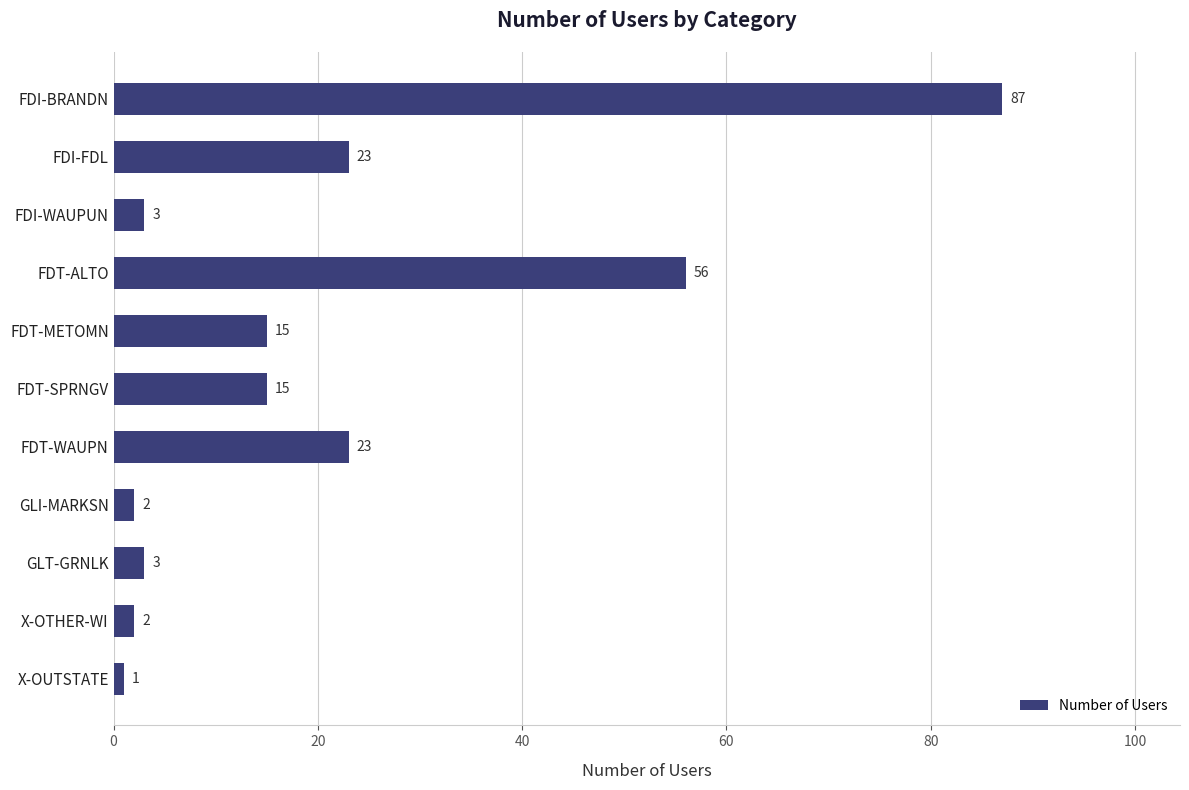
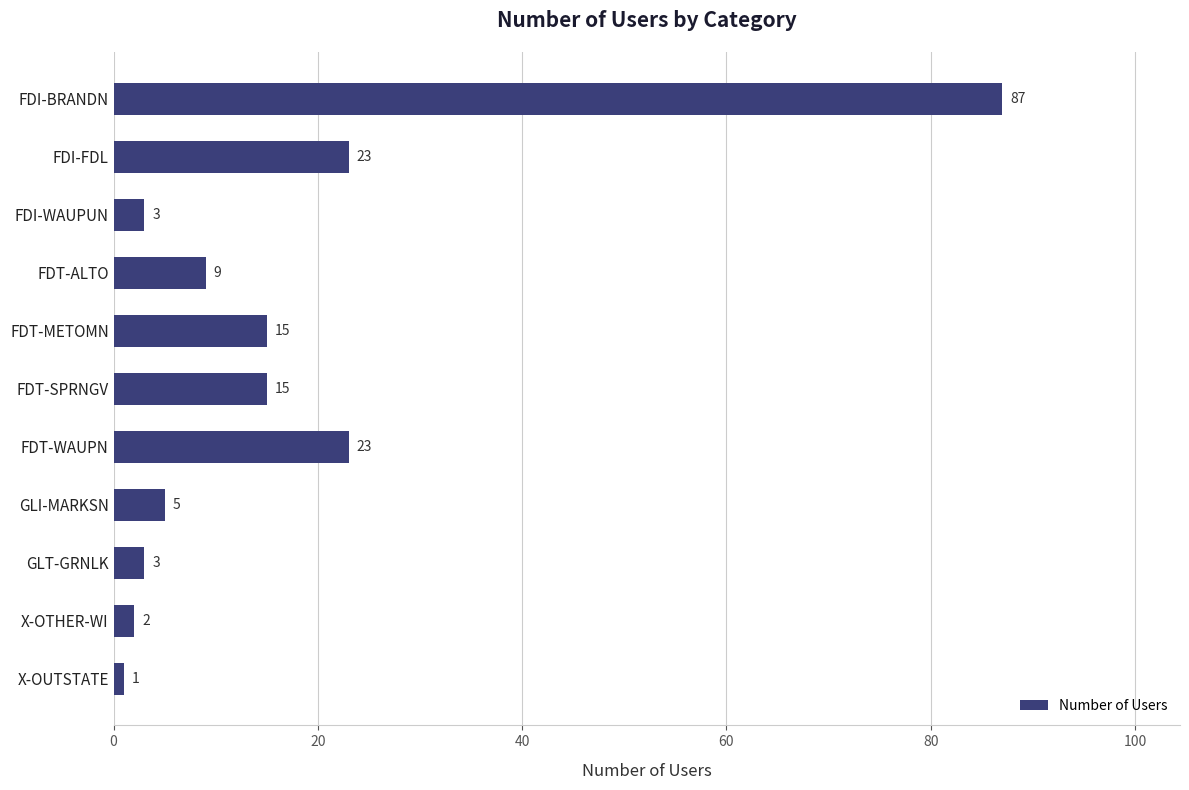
  {
    "FDI-BRANDN": 87,
    "FDI-FDL": 23,
    "FDI-WAUPUN": 3,
-   "FDT-ALTO": 56,
+   "FDT-ALTO": 9,
    "FDT-METOMN": 15,
    "FDT-SPRNGV": 15,
    "FDT-WAUPN": 23,
-   "GLI-MARKSN": 2,
+   "GLI-MARKSN": 5,
    "GLT-GRNLK": 3,
    "X-OTHER-WI": 2,
    "X-OUTSTATE": 1
  }
